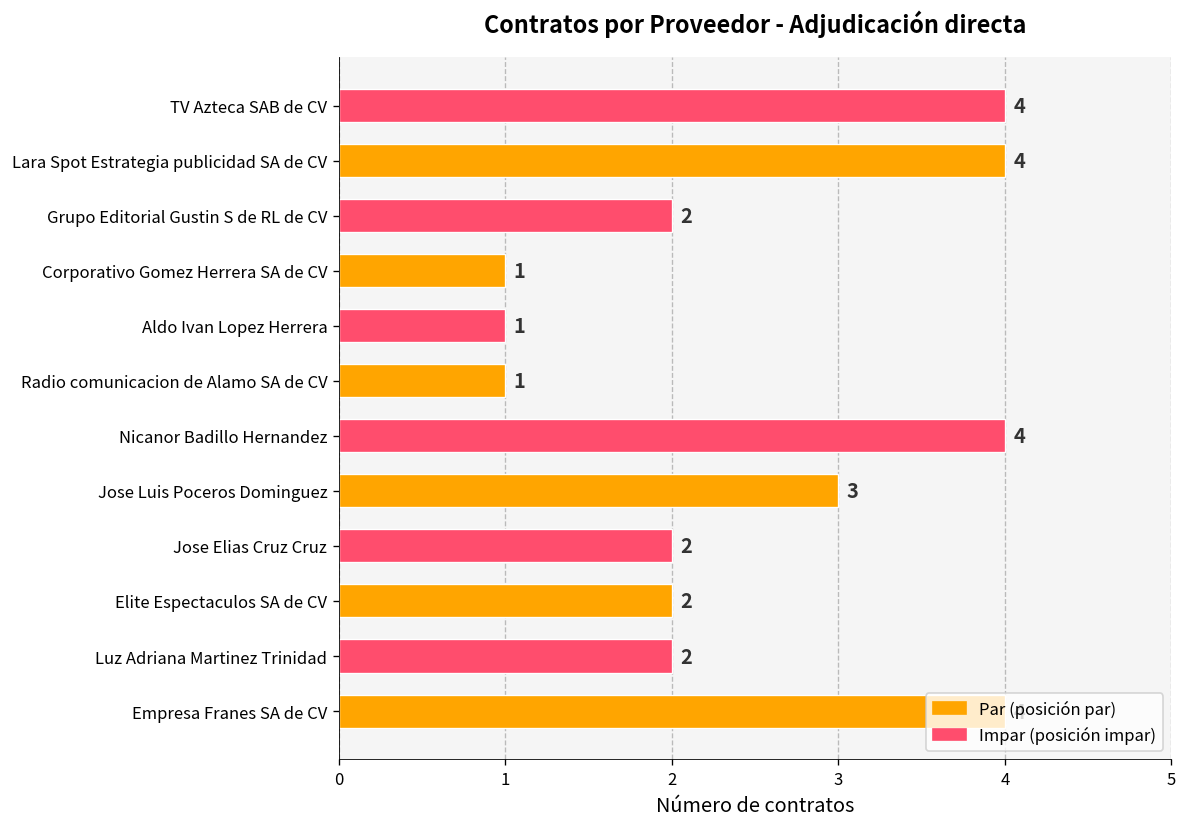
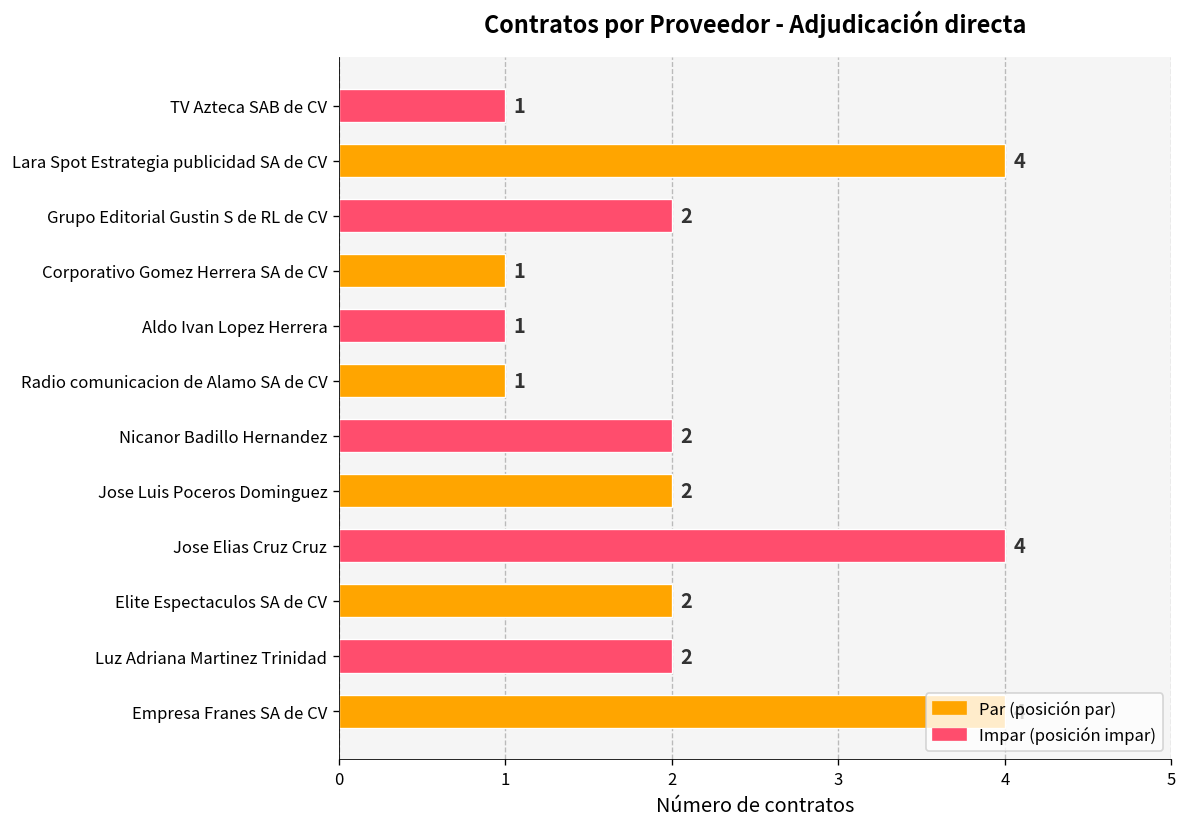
  {
-   "TV Azteca SAB de CV": 4,
+   "TV Azteca SAB de CV": 1,
    "Lara Spot Estrategia publicidad SA de CV": 4,
    "Grupo Editorial Gustin S de RL de CV": 2,
    "Corporativo Gomez Herrera SA de CV": 1,
    "Aldo Ivan Lopez Herrera": 1,
    "Radio comunicacion de Alamo SA de CV": 1,
-   "Nicanor Badillo Hernandez": 4,
-   "Jose Luis Poceros Dominguez": 3,
-   "Jose Elias Cruz Cruz": 2,
+   "Nicanor Badillo Hernandez": 2,
+   "Jose Luis Poceros Dominguez": 2,
+   "Jose Elias Cruz Cruz": 4,
    "Elite Espectaculos SA de CV": 2,
    "Luz Adriana Martinez Trinidad": 2
  }
